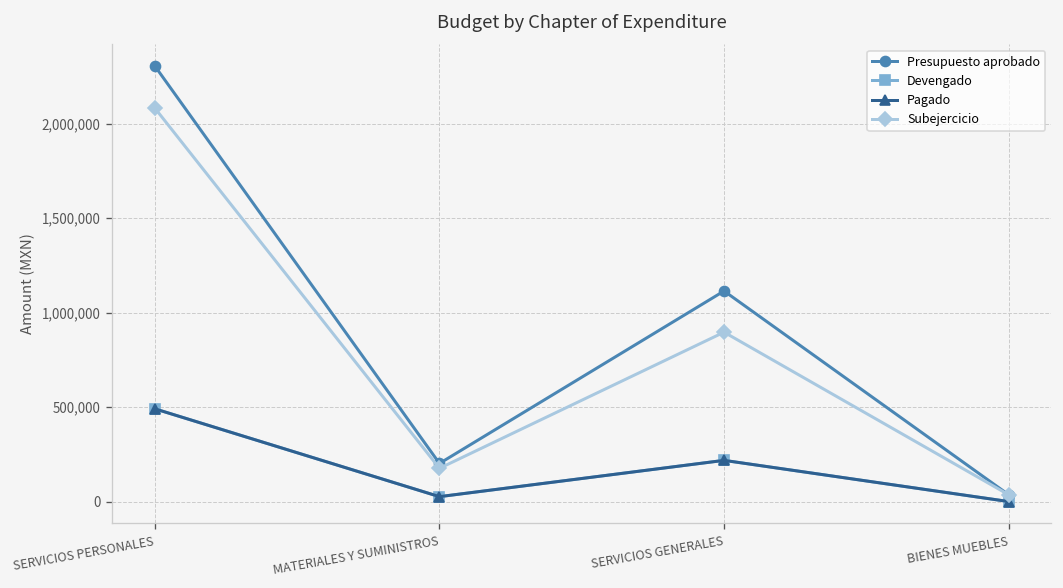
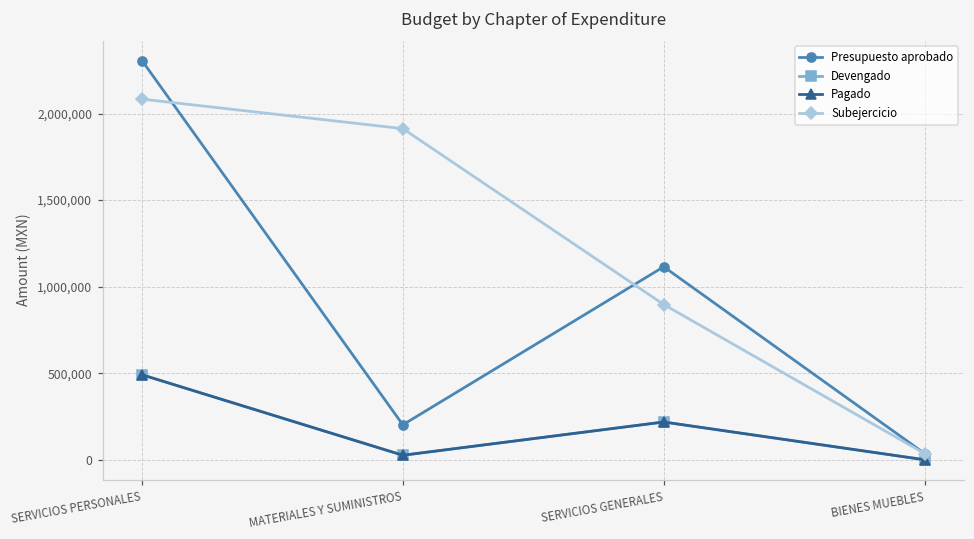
  {
    "Subejercicio": {
      "SERVICIOS PERSONALES": "2,080,000",
-     "MATERIALES Y SUMINISTROS": "180,000",
+     "MATERIALES Y SUMINISTROS": "1,910,000",
      "SERVICIOS GENERALES": "900,000"
    }
  }
